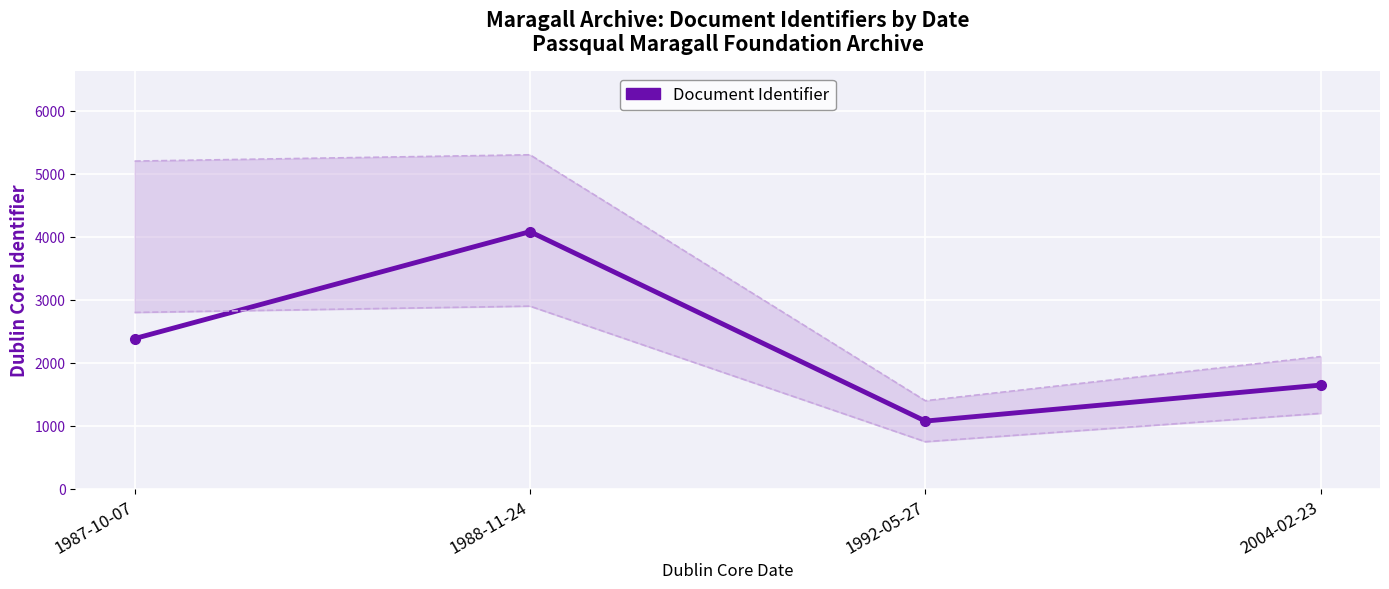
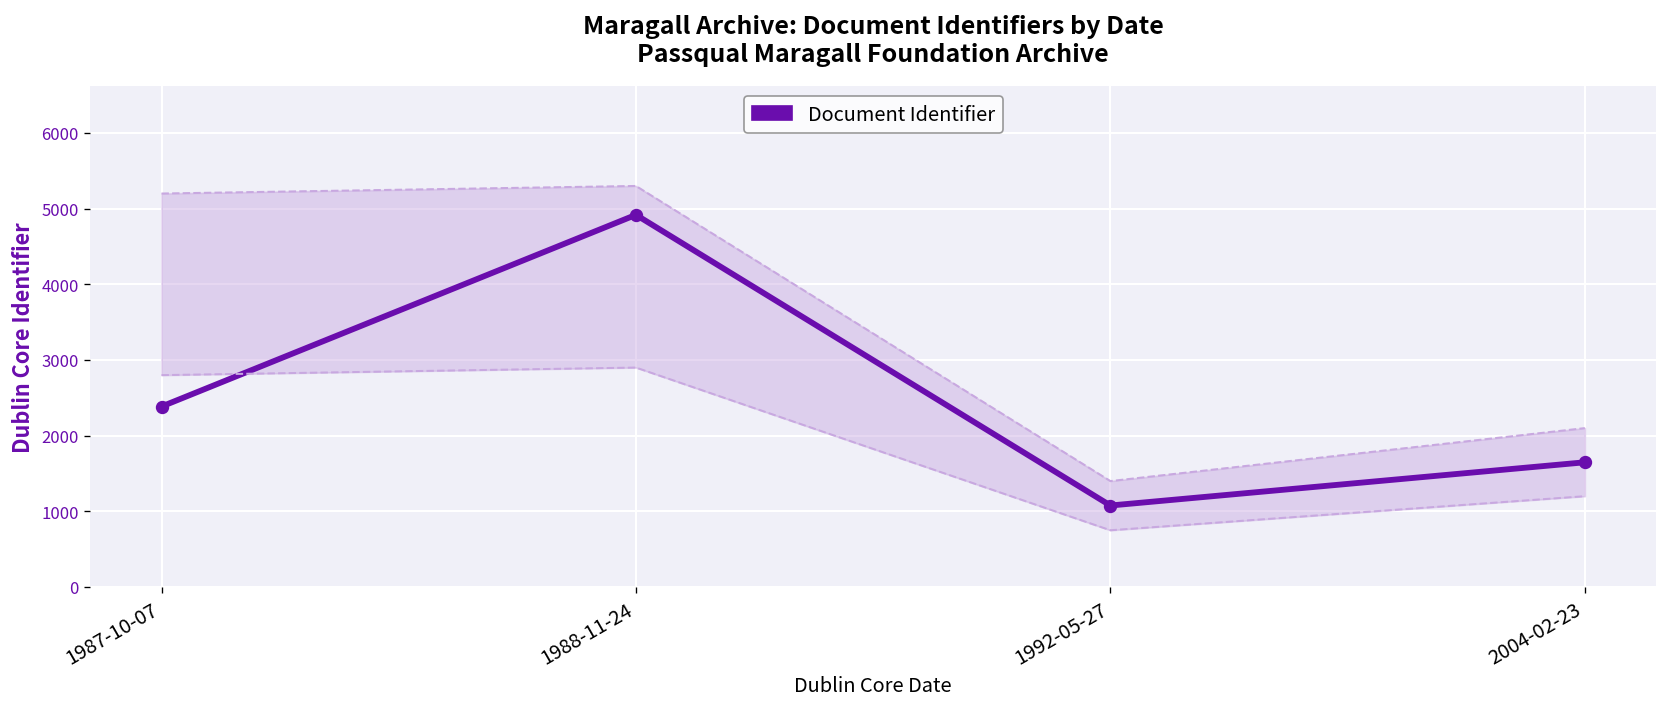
  {
    "Document Identifier": {
      "1987-10-07": 2400,
-     "1988-11-24": 4100,
+     "1988-11-24": 4900,
      "1992-05-27": 1100,
      "2004-02-23": 1600
    }
  }
